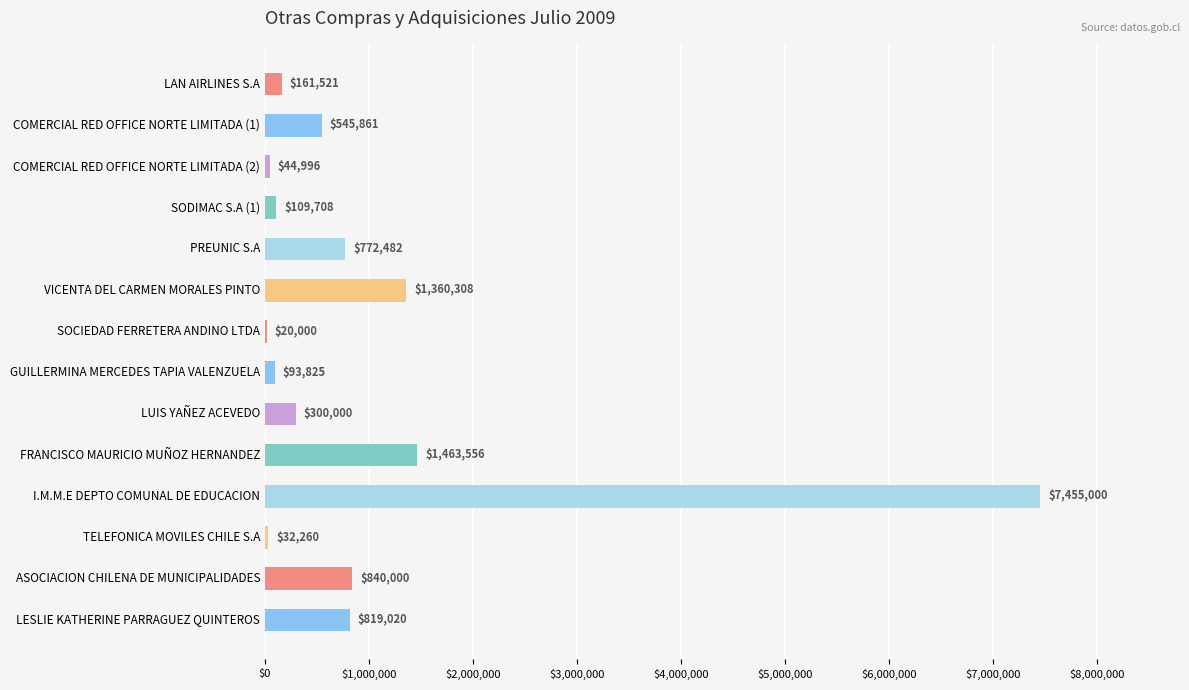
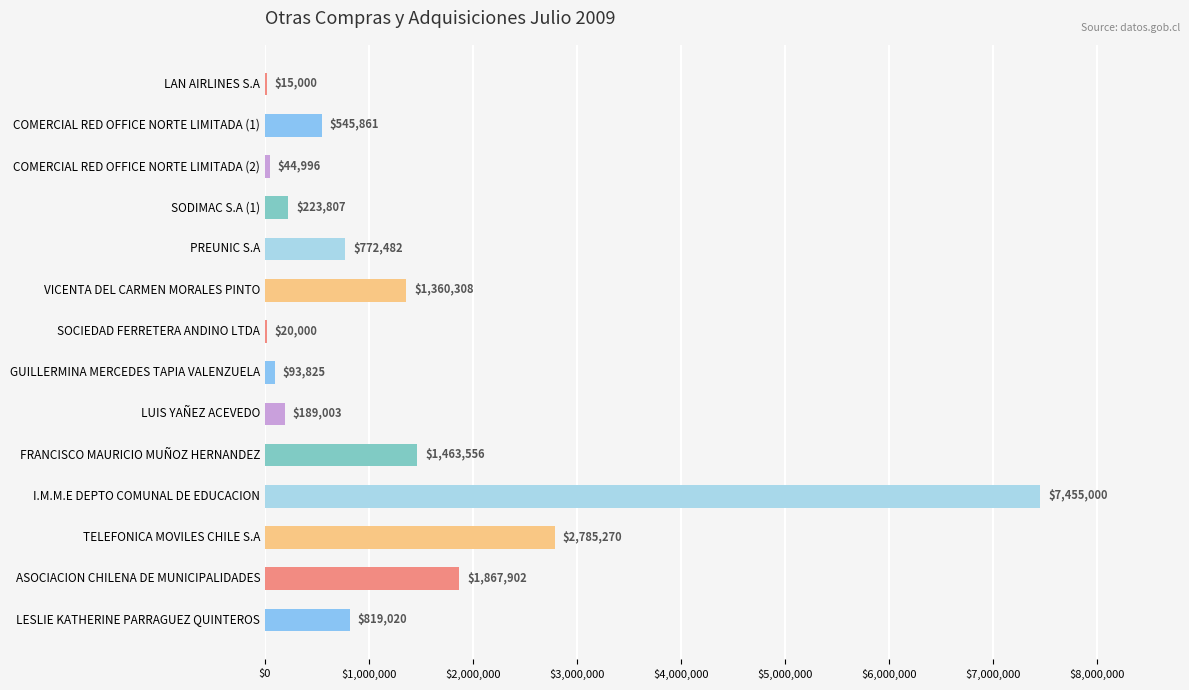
  {
-   "LAN AIRLINES S.A": "$161,521",
+   "LAN AIRLINES S.A": "$15,000",
    "COMERCIAL RED OFFICE NORTE LIMITADA (1)": "$545,861",
    "COMERCIAL RED OFFICE NORTE LIMITADA (2)": "$44,996",
-   "SODIMAC S.A (1)": "$109,708",
+   "SODIMAC S.A (1)": "$223,807",
    "PREUNIC S.A": "$772,482",
    "VICENTA DEL CARMEN MORALES PINTO": "$1,360,308",
    "SOCIEDAD FERRETERA ANDINO LTDA": "$20,000",
    "GUILLERMINA MERCEDES TAPIA VALENZUELA": "$93,825",
-   "LUIS YAÑEZ ACEVEDO": "$300,000",
+   "LUIS YAÑEZ ACEVEDO": "$189,003",
    "FRANCISCO MAURICIO MUÑOZ HERNANDEZ": "$1,463,556",
    "I.M.M.E DEPTO COMUNAL DE EDUCACION": "$7,455,000",
-   "TELEFONICA MOVILES CHILE S.A": "$32,260",
-   "ASOCIACION CHILENA DE MUNICIPALIDADES": "$840,000",
+   "TELEFONICA MOVILES CHILE S.A": "$2,785,270",
+   "ASOCIACION CHILENA DE MUNICIPALIDADES": "$1,867,902",
    "LESLIE KATHERINE PARRAGUEZ QUINTEROS": "$819,020"
  }
